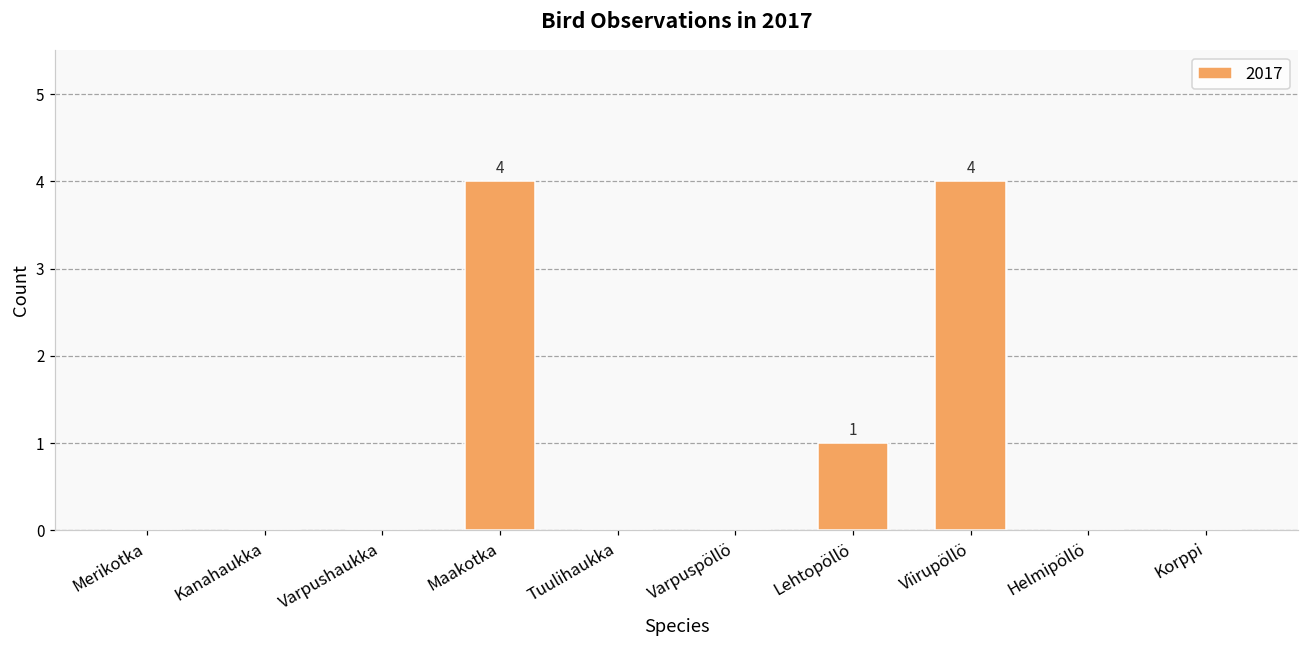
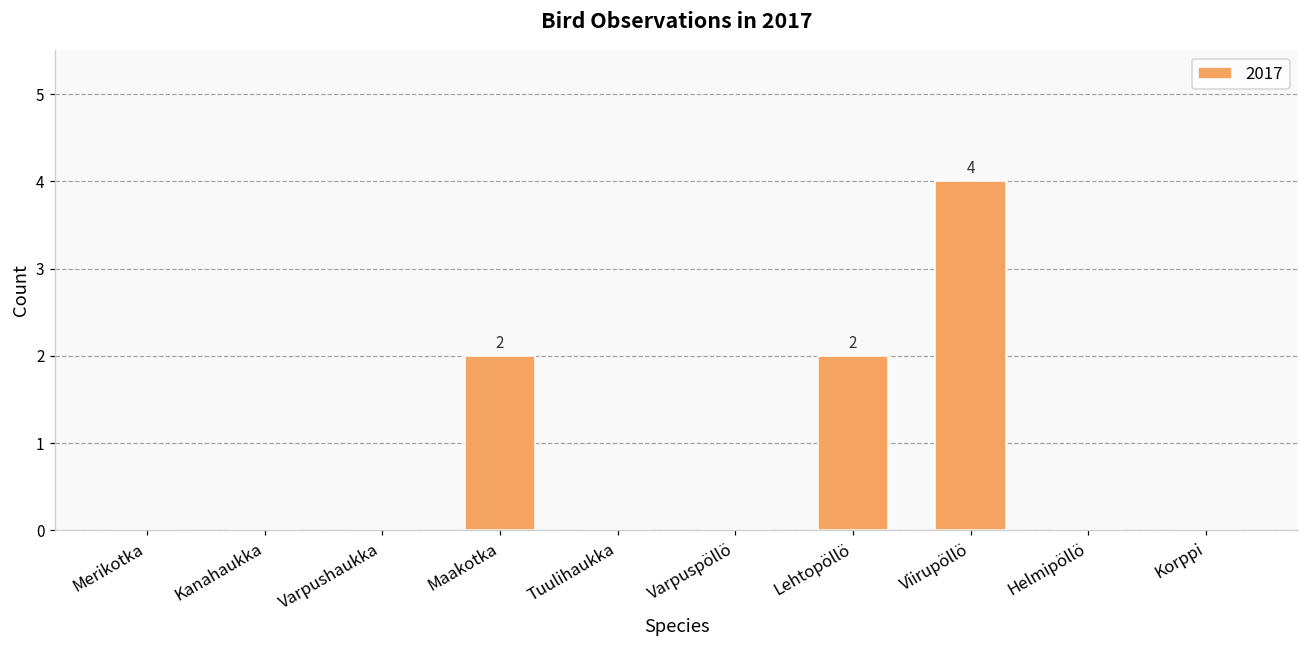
  {
-   "Maakotka": 4,
-   "Lehtopöllö": 1,
+   "Maakotka": 2,
+   "Lehtopöllö": 2,
    "Viirupöllö": 4
  }
